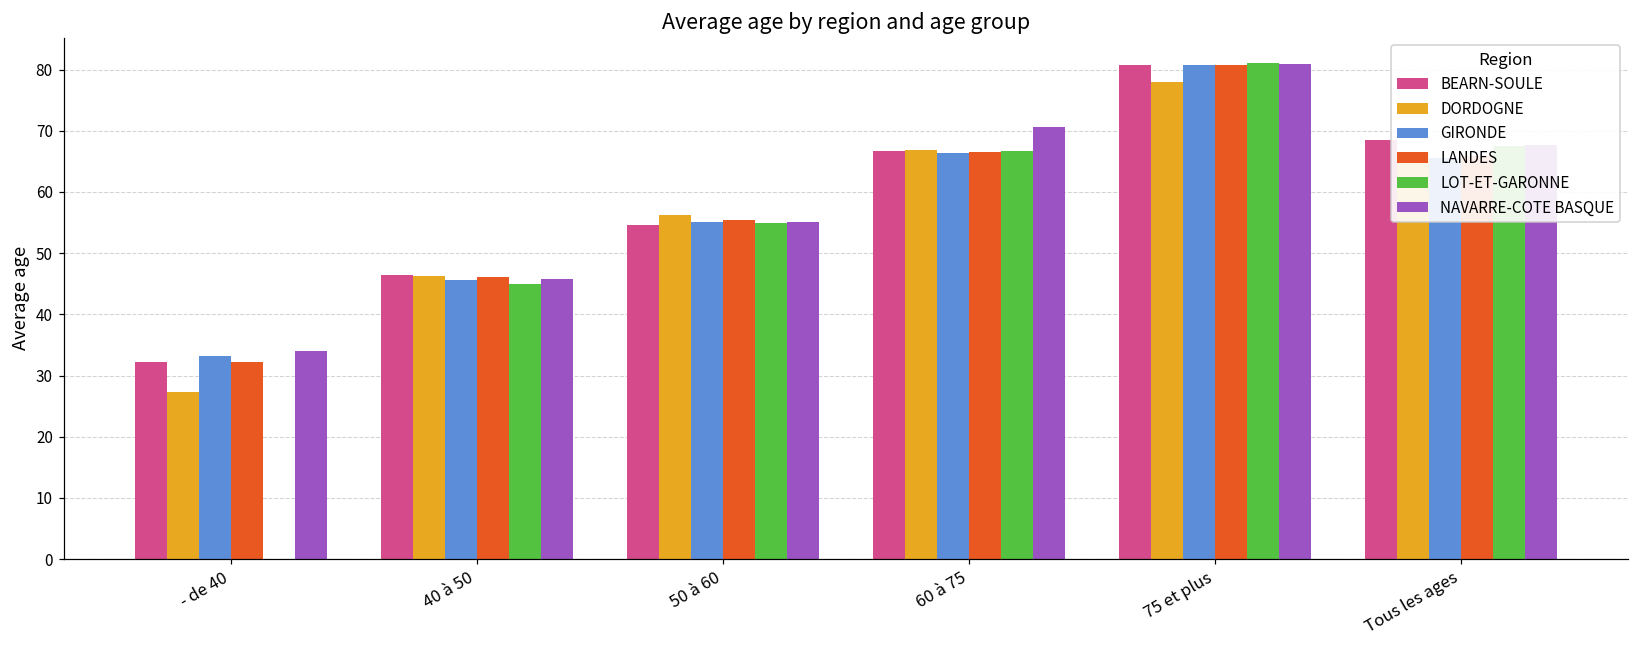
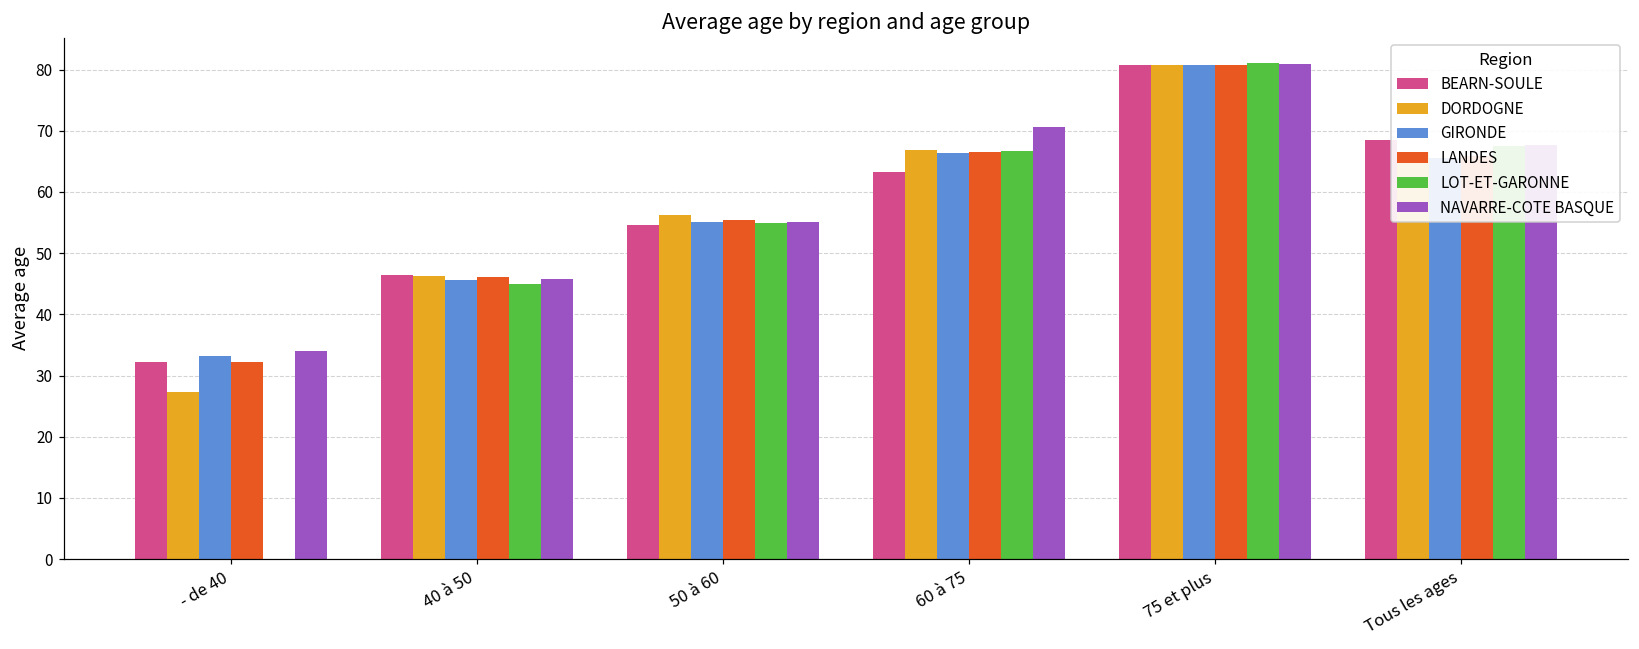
  {
    "BEARN-SOULE": {
      "- de 40": 32,
      "40 à 50": 46,
      "50 à 60": 55,
-     "60 à 75": 67,
+     "60 à 75": 63,
      "75 et plus": 81,
      "Tous les ages": 69
    },
    "DORDOGNE": {
      "- de 40": 27,
      "40 à 50": 46,
      "50 à 60": 56,
      "60 à 75": 67,
-     "75 et plus": 78
+     "75 et plus": 81
    },
    "GIRONDE": {
      "- de 40": 33,
      "40 à 50": 46,
      "50 à 60": 55,
      "60 à 75": 66,
      "75 et plus": 81
    },
    "LANDES": {
      "- de 40": 32,
      "40 à 50": 46,
      "50 à 60": 55,
      "60 à 75": 67,
      "75 et plus": 81
    },
    "LOT-ET-GARONNE": {
      "- de 40": 0,
      "40 à 50": 45,
      "50 à 60": 55,
      "60 à 75": 67,
      "75 et plus": 81
    },
    "NAVARRE-COTE BASQUE": {
      "- de 40": 34,
      "40 à 50": 46,
      "50 à 60": 55,
      "60 à 75": 71,
      "75 et plus": 81
    }
  }
